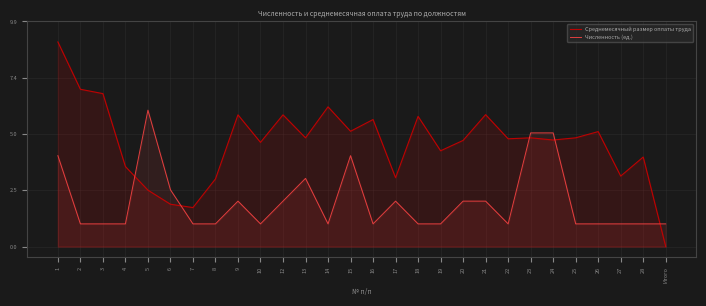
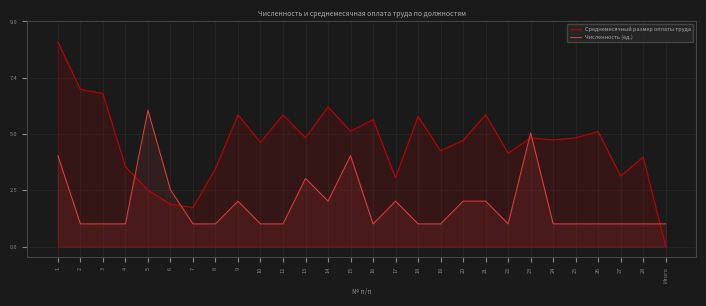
  {
    "Среднемесячный размер оплаты труда": {
      "1": 9.0,
      "2": 6.9,
      "3": 6.7,
      "4": 3.5,
      "5": 2.5,
      "6": 1.9,
      "7": 1.7,
-     "8": 3.0,
+     "8": 3.4,
      "9": 5.8,
      "10": 4.6,
      "12": 5.8,
      "13": 4.8,
      "14": 6.1,
      "15": 5.1,
      "16": 5.6,
      "17": 3.0,
      "18": 5.7,
      "19": 4.2,
      "20": 4.7,
      "21": 5.8,
-     "22": 4.7,
+     "22": 4.1,
      "23": 4.8,
      "24": 4.7,
      "25": 4.8,
      "26": 5.1,
      "27": 3.1,
      "28": 3.9,
      "Итого": 0.0
    },
    "Численность (ед.)": {
      "1": 4,
      "2": 1,
      "3": 1,
      "4": 1,
      "5": 6,
      "6": 2.5,
      "7": 1,
      "8": 1,
      "9": 2,
      "10": 1,
-     "12": 2,
+     "12": 1,
      "13": 3,
-     "14": 1,
+     "14": 2,
      "15": 4,
      "16": 1,
      "17": 2,
      "18": 1,
      "19": 1,
      "20": 2,
      "21": 2,
      "22": 1,
      "23": 5,
-     "24": 5,
+     "24": 1,
      "25": 1,
      "26": 1,
      "27": 1,
      "28": 1,
      "Итого": 1
    }
  }
